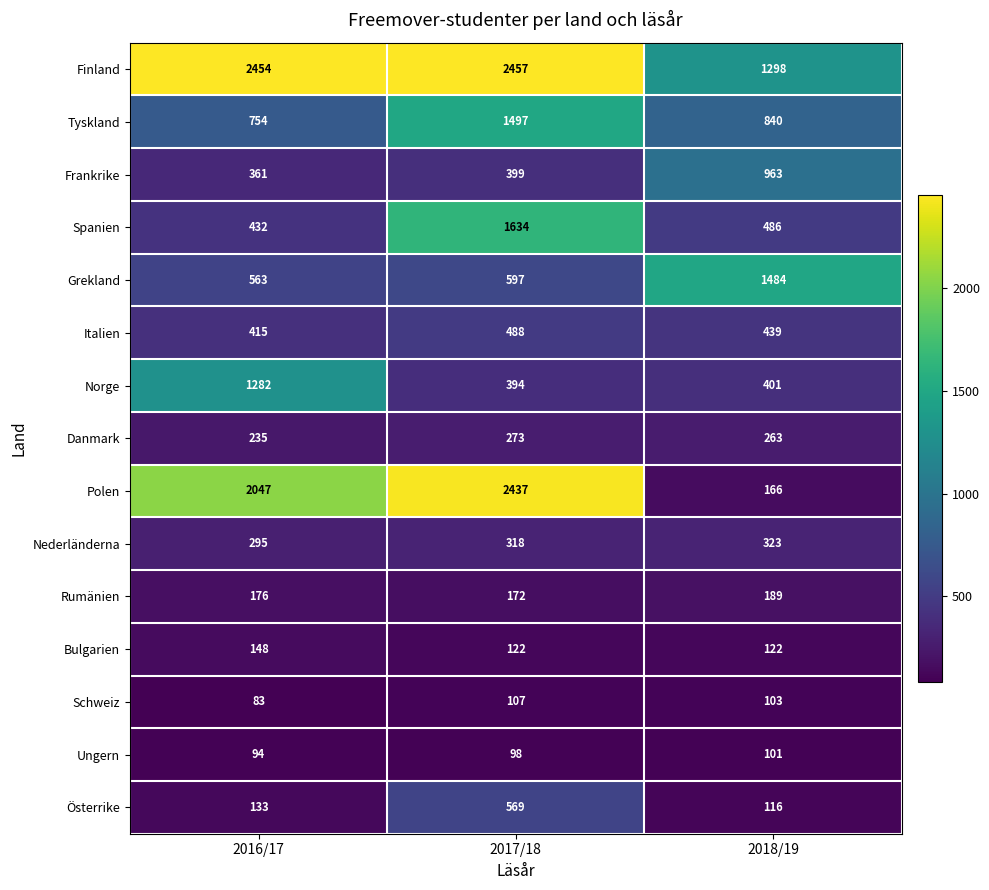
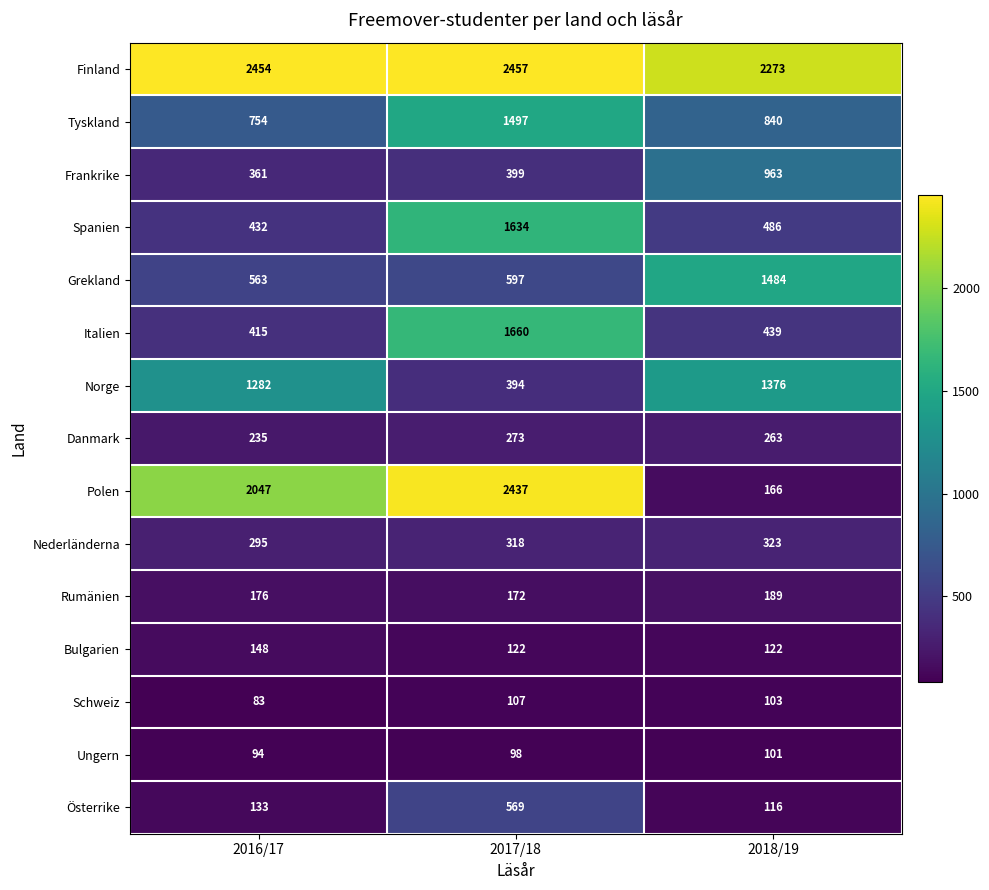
  {
    "Finland": {
      "2016/17": 2454,
      "2017/18": 2457,
-     "2018/19": 1298
+     "2018/19": 2273
    },
    "Tyskland": {
      "2016/17": 754,
      "2017/18": 1497,
      "2018/19": 840
    },
    "Frankrike": {
      "2016/17": 361,
      "2017/18": 399,
      "2018/19": 963
    },
    "Spanien": {
      "2016/17": 432,
      "2017/18": 1634,
      "2018/19": 486
    },
    "Grekland": {
      "2016/17": 563,
      "2017/18": 597,
      "2018/19": 1484
    },
    "Italien": {
      "2016/17": 415,
-     "2017/18": 488,
+     "2017/18": 1660,
      "2018/19": 439
    },
    "Norge": {
      "2016/17": 1282,
      "2017/18": 394,
-     "2018/19": 401
+     "2018/19": 1376
    },
    "Danmark": {
      "2016/17": 235,
      "2017/18": 273,
      "2018/19": 263
    },
    "Polen": {
      "2016/17": 2047,
      "2017/18": 2437,
      "2018/19": 166
    },
    "Nederländerna": {
      "2016/17": 295,
      "2017/18": 318,
      "2018/19": 323
    },
    "Rumänien": {
      "2016/17": 176,
      "2017/18": 172,
      "2018/19": 189
    },
    "Bulgarien": {
      "2016/17": 148,
      "2017/18": 122,
      "2018/19": 122
    },
    "Schweiz": {
      "2016/17": 83,
      "2017/18": 107,
      "2018/19": 103
    },
    "Ungern": {
      "2016/17": 94,
      "2017/18": 98,
      "2018/19": 101
    },
    "Österrike": {
      "2016/17": 133,
      "2017/18": 569,
      "2018/19": 116
    }
  }
